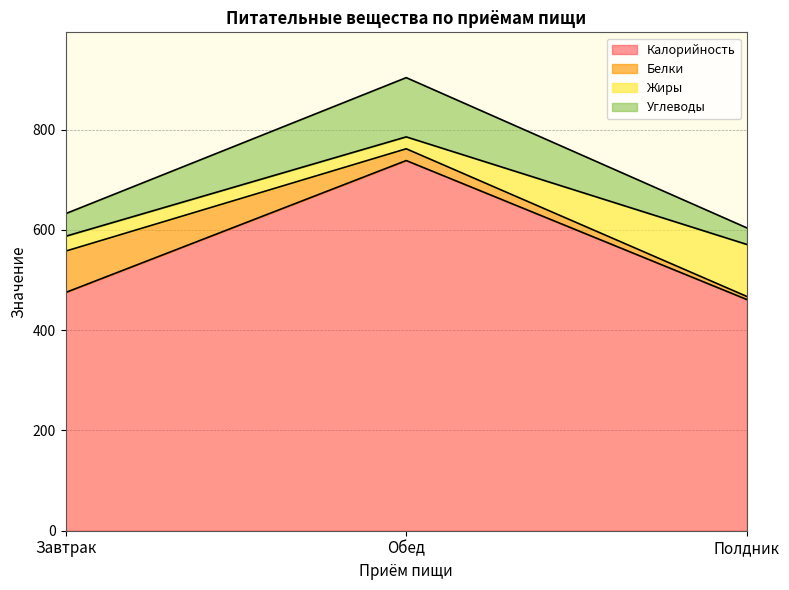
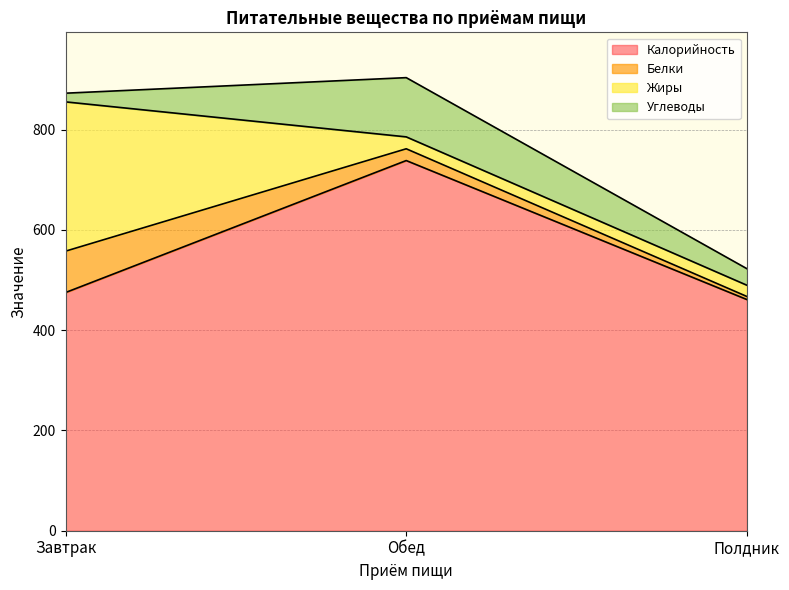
  {
    "Калорийность": {
      "Завтрак": 480,
      "Обед": 740,
      "Полдник": 460
    },
    "Белки": {
      "Завтрак": 80,
      "Обед": 20,
      "Полдник": 10
    },
    "Жиры": {
-     "Завтрак": 30,
+     "Завтрак": 300,
      "Обед": 20,
-     "Полдник": 100
+     "Полдник": 20
    },
    "Углеводы": {
-     "Завтрак": 50,
+     "Завтрак": 20,
      "Обед": 120,
      "Полдник": 30
    }
  }
